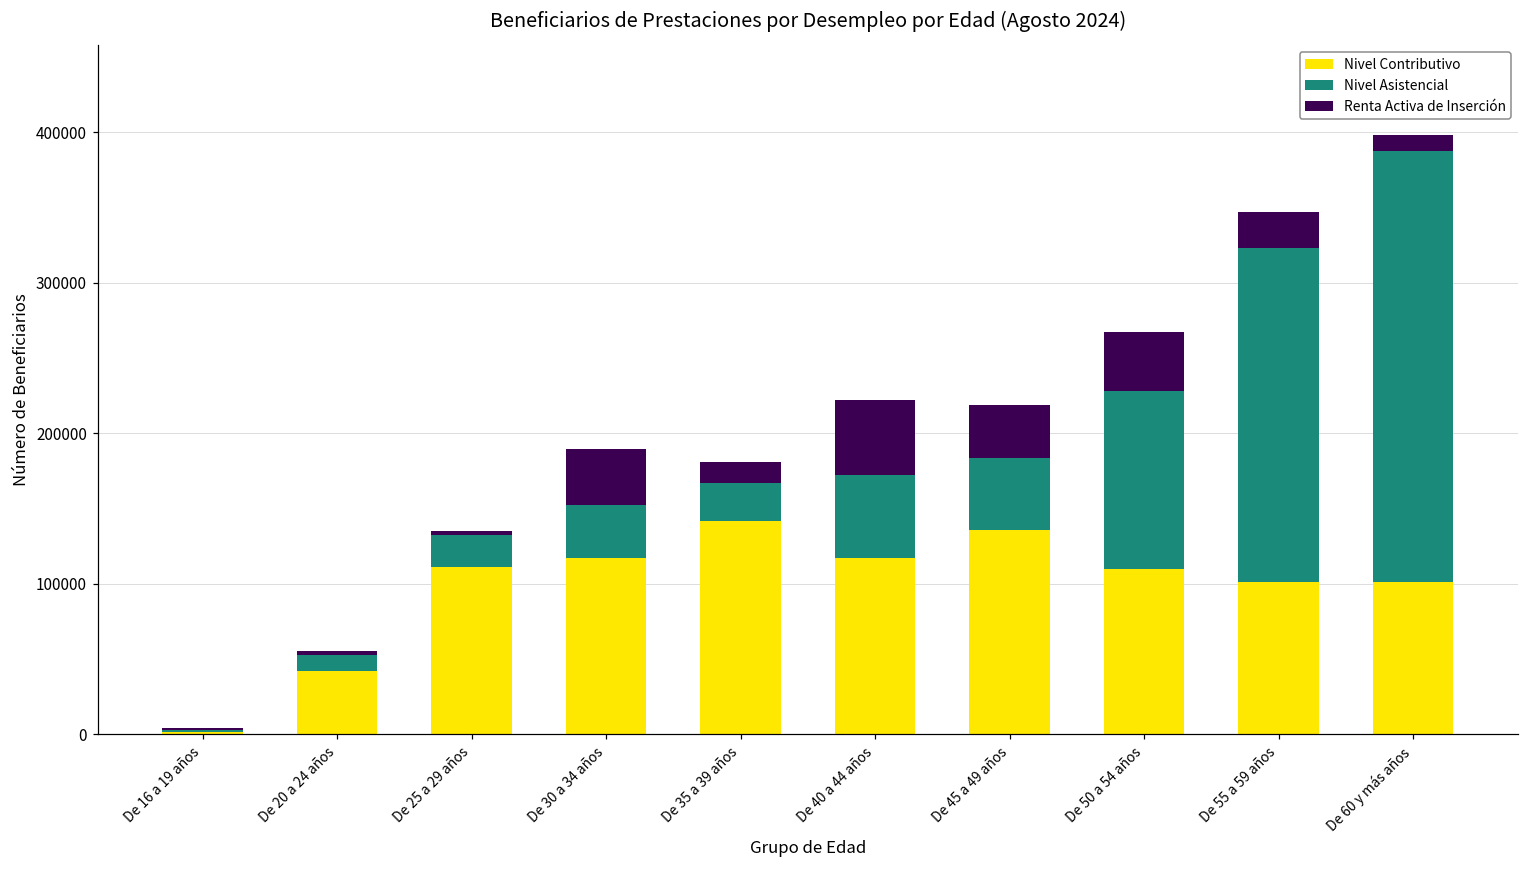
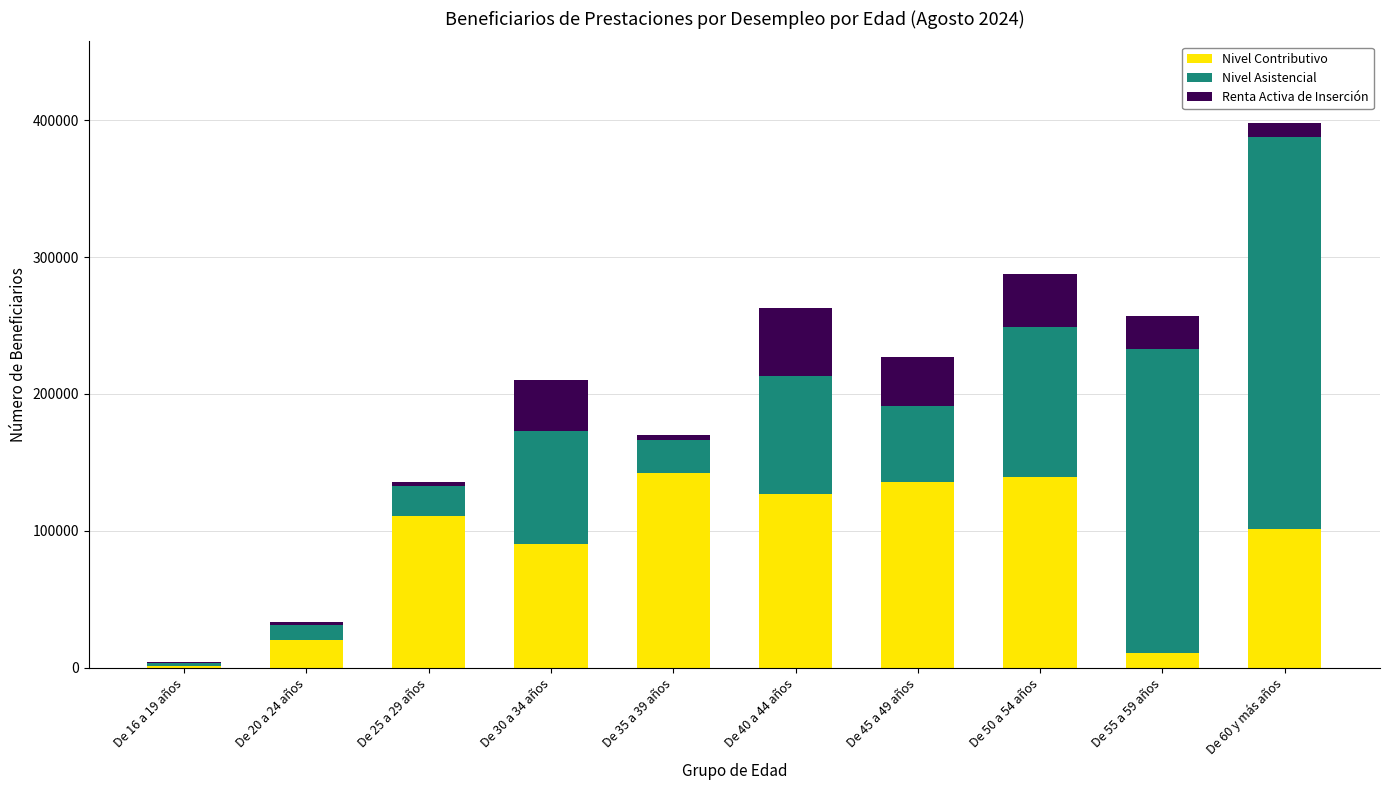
  {
    "Nivel Contributivo": {
-     "De 20 a 24 años": 42000,
+     "De 20 a 24 años": 20000,
      "De 25 a 29 años": 111000,
-     "De 30 a 34 años": 117000,
+     "De 30 a 34 años": 90000,
      "De 35 a 39 años": 142000,
-     "De 40 a 44 años": 117000,
+     "De 40 a 44 años": 127000,
      "De 45 a 49 años": 136000,
-     "De 50 a 54 años": 110000,
-     "De 55 a 59 años": 101000,
+     "De 50 a 54 años": 140000,
+     "De 55 a 59 años": 11000,
      "De 60 y más años": 102000
    },
    "Nivel Asistencial": {
      "De 20 a 24 años": 11000,
      "De 25 a 29 años": 22000,
-     "De 30 a 34 años": 35000,
+     "De 30 a 34 años": 82000,
      "De 35 a 39 años": 25000,
-     "De 40 a 44 años": 55000,
-     "De 45 a 49 años": 48000,
-     "De 50 a 54 años": 119000,
+     "De 40 a 44 años": 86000,
+     "De 45 a 49 años": 56000,
+     "De 50 a 54 años": 109000,
      "De 55 a 59 años": 222000,
      "De 60 y más años": 286000
    },
    "Renta Activa de Inserción": {
      "De 20 a 24 años": 2000,
      "De 25 a 29 años": 3000,
      "De 30 a 34 años": 37000,
-     "De 35 a 39 años": 14000,
+     "De 35 a 39 años": 3000,
      "De 40 a 44 años": 50000,
      "De 45 a 49 años": 35000,
      "De 50 a 54 años": 39000,
      "De 55 a 59 años": 24000,
      "De 60 y más años": 10000
    }
  }
